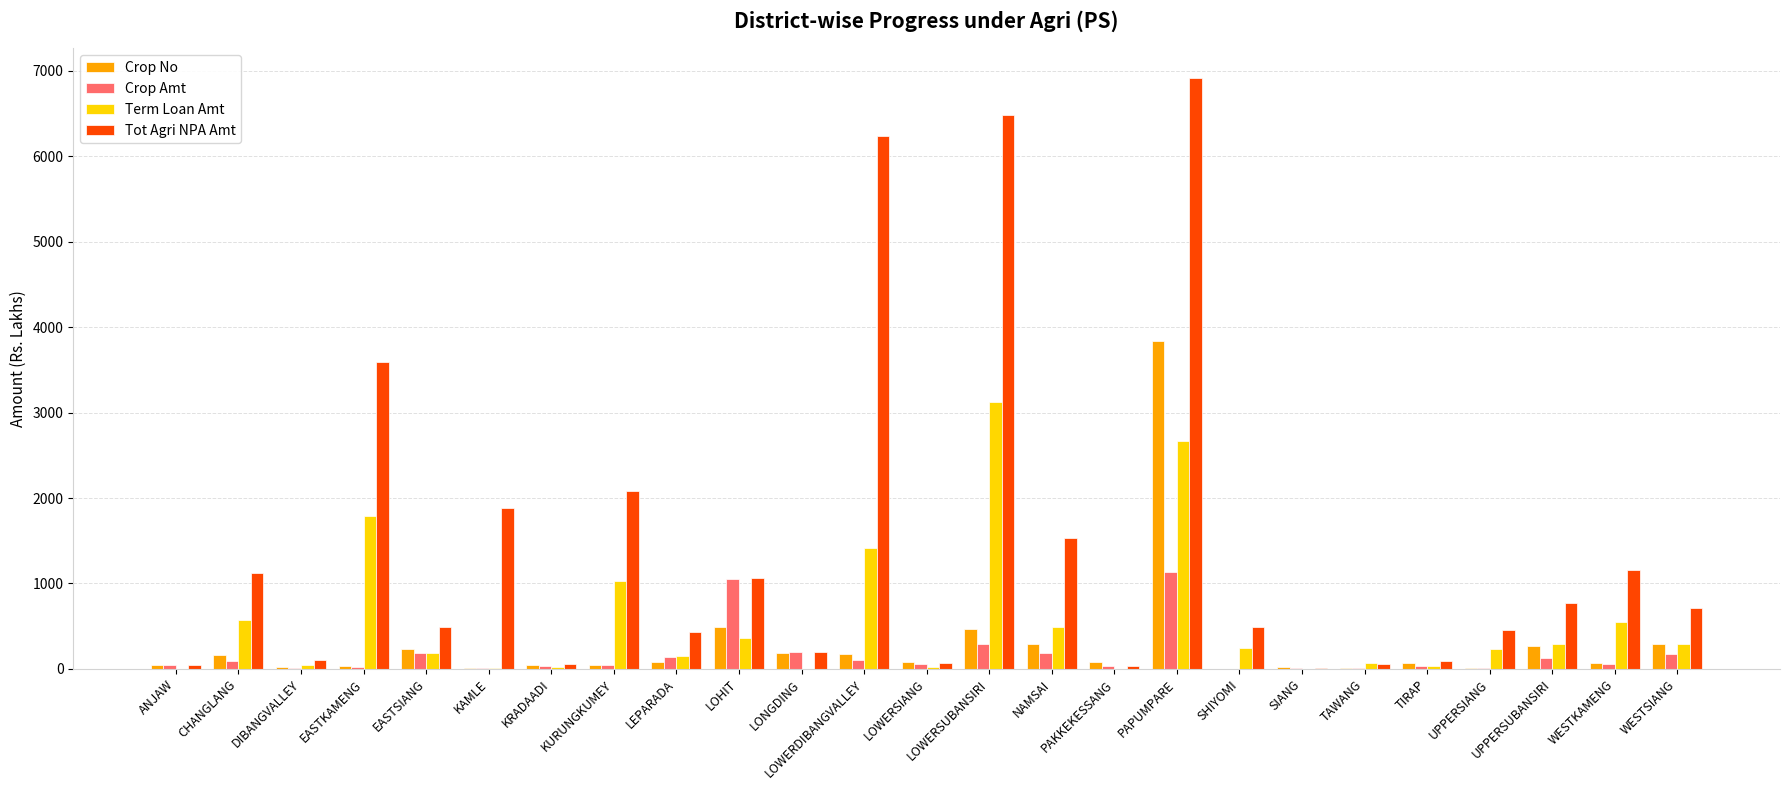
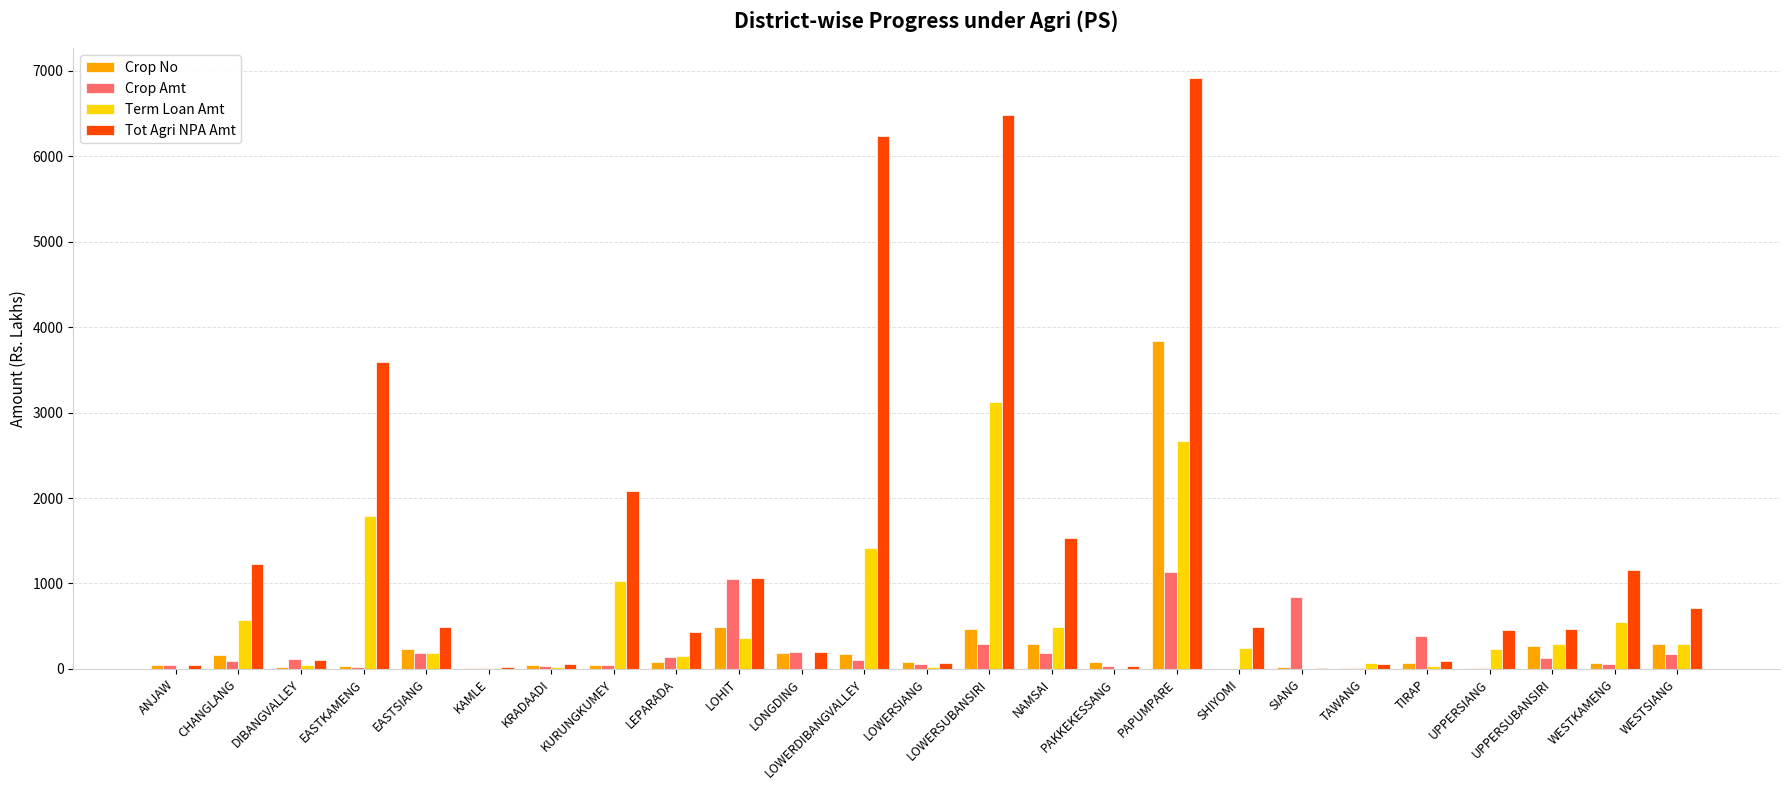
  {
    "Crop Amt": {
      "ANJAW": 0,
      "CHANGLANG": 100,
-     "DIBANGVALLEY": 0,
+     "DIBANGVALLEY": 100,
      "EASTSIANG": 200,
      "KRADAADI": 0,
      "KURUNGKUMEY": 0,
      "LEPARADA": 100,
      "LOHIT": 1100,
      "LONGDING": 200,
      "LOWERDIBANGVALLEY": 100,
      "LOWERSIANG": 100,
      "LOWERSUBANSIRI": 300,
      "NAMSAI": 200,
      "PAKKEKESSANG": 0,
      "PAPUMPARE": 1100,
-     "SIANG": 0,
-     "TIRAP": 0,
+     "SIANG": 800,
+     "TIRAP": 400,
      "UPPERSUBANSIRI": 100,
      "WESTKAMENG": 100,
      "WESTSIANG": 200
    },
    "Tot Agri NPA Amt": {
      "ANJAW": 0,
-     "CHANGLANG": 1100,
+     "CHANGLANG": 1200,
      "DIBANGVALLEY": 100,
      "EASTKAMENG": 3600,
      "EASTSIANG": 500,
-     "KAMLE": 1900,
+     "KAMLE": 0,
      "KRADAADI": 100,
      "KURUNGKUMEY": 2100,
      "LEPARADA": 400,
      "LOHIT": 1100,
      "LONGDING": 200,
      "LOWERDIBANGVALLEY": 6200,
      "LOWERSIANG": 100,
      "LOWERSUBANSIRI": 6500,
      "NAMSAI": 1500,
      "PAKKEKESSANG": 0,
      "PAPUMPARE": 6900,
      "SHIYOMI": 500,
      "TAWANG": 100,
      "TIRAP": 100,
      "UPPERSIANG": 500,
-     "UPPERSUBANSIRI": 800,
+     "UPPERSUBANSIRI": 500,
      "WESTKAMENG": 1200,
      "WESTSIANG": 700
    }
  }
